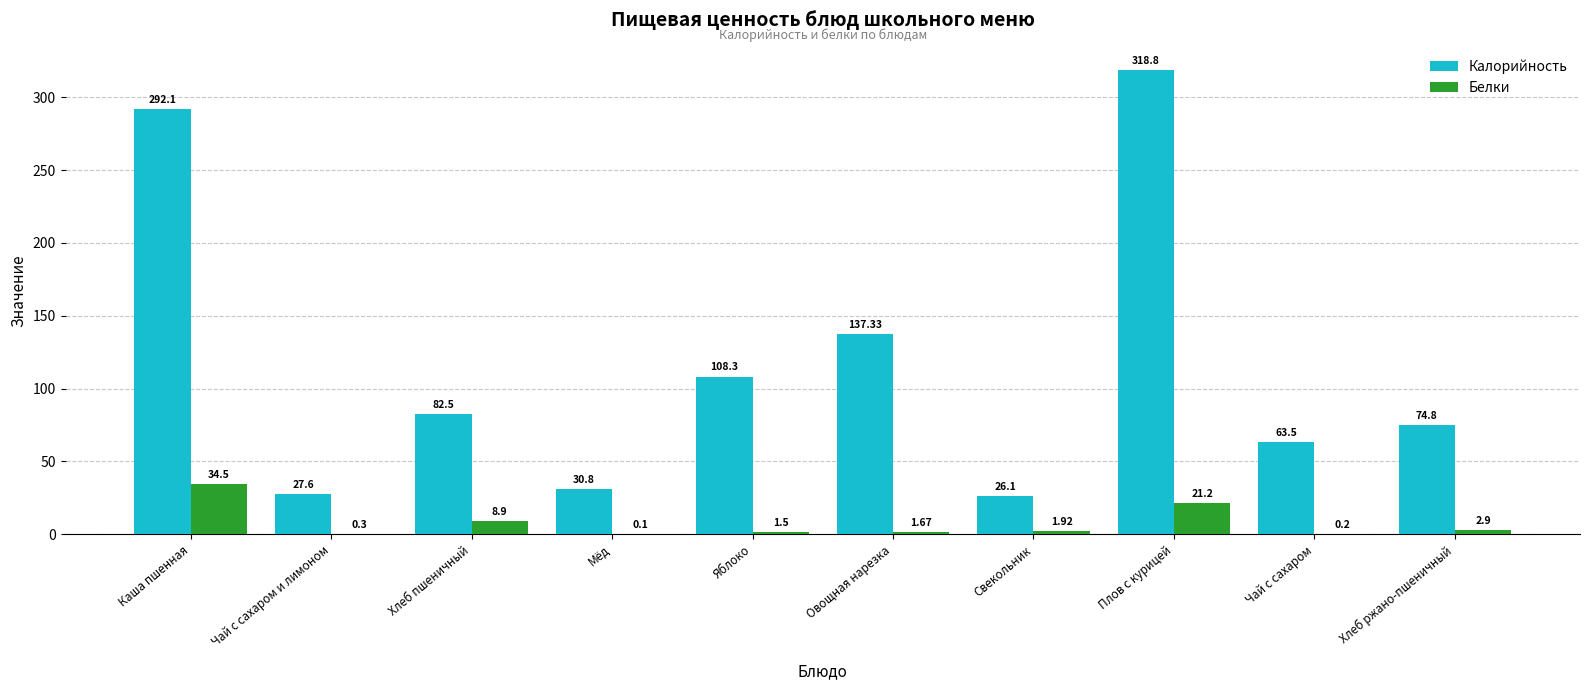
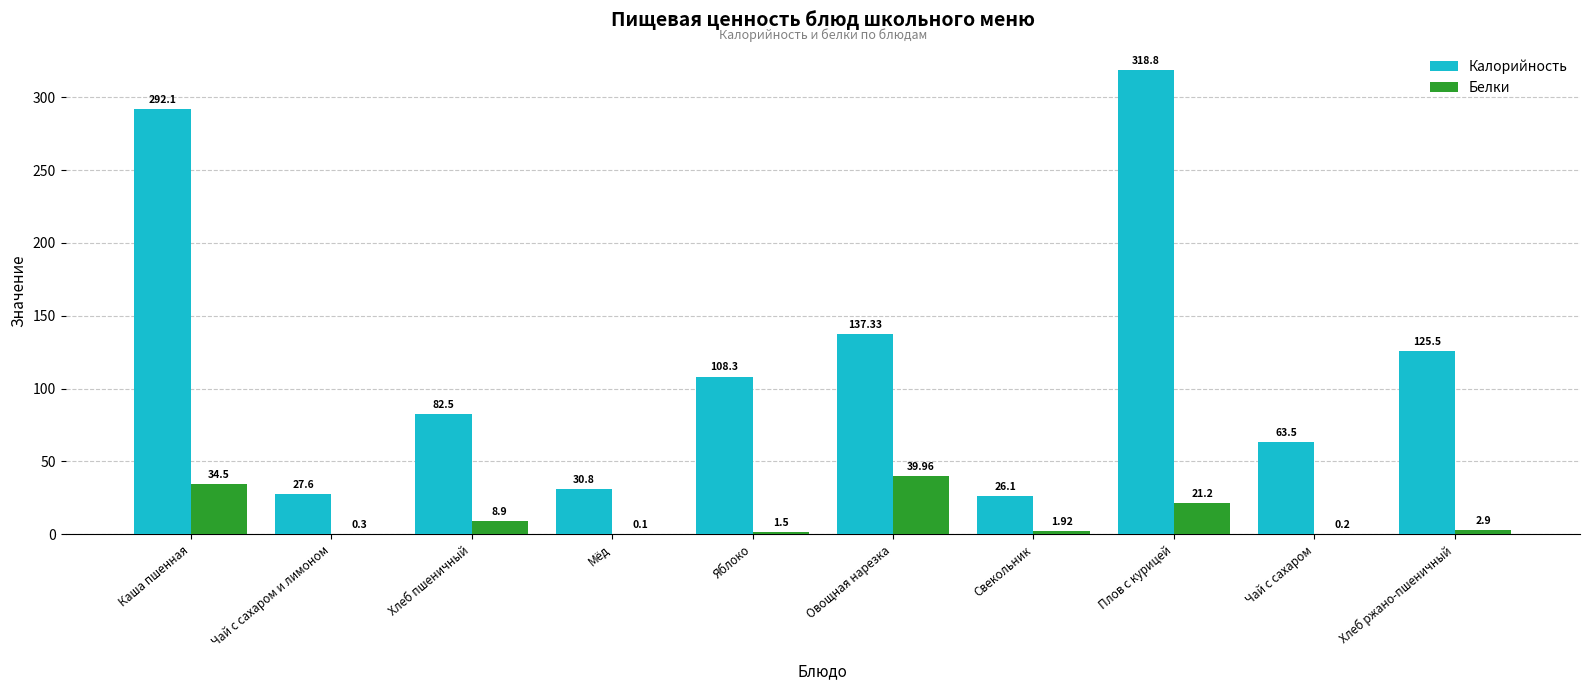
  {
    "Калорийность": {
      "Каша пшенная": 292.1,
      "Чай с сахаром и лимоном": 27.6,
      "Хлеб пшеничный": 82.5,
      "Мёд": 30.8,
      "Яблоко": 108.3,
      "Овощная нарезка": 137.33,
      "Свекольник": 26.1,
      "Плов с курицей": 318.8,
      "Чай с сахаром": 63.5,
-     "Хлеб ржано-пшеничный": 74.8
+     "Хлеб ржано-пшеничный": 125.5
    },
    "Белки": {
      "Каша пшенная": 34.5,
      "Чай с сахаром и лимоном": 0.3,
      "Хлеб пшеничный": 8.9,
      "Мёд": 0.1,
      "Яблоко": 1.5,
-     "Овощная нарезка": 1.67,
+     "Овощная нарезка": 39.96,
      "Свекольник": 1.92,
      "Плов с курицей": 21.2,
      "Чай с сахаром": 0.2,
      "Хлеб ржано-пшеничный": 2.9
    }
  }
